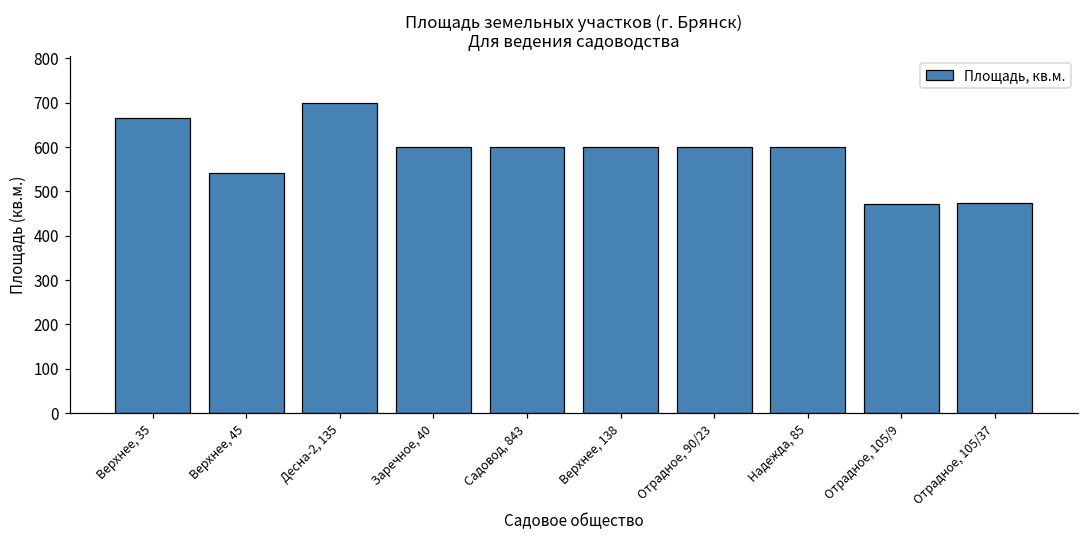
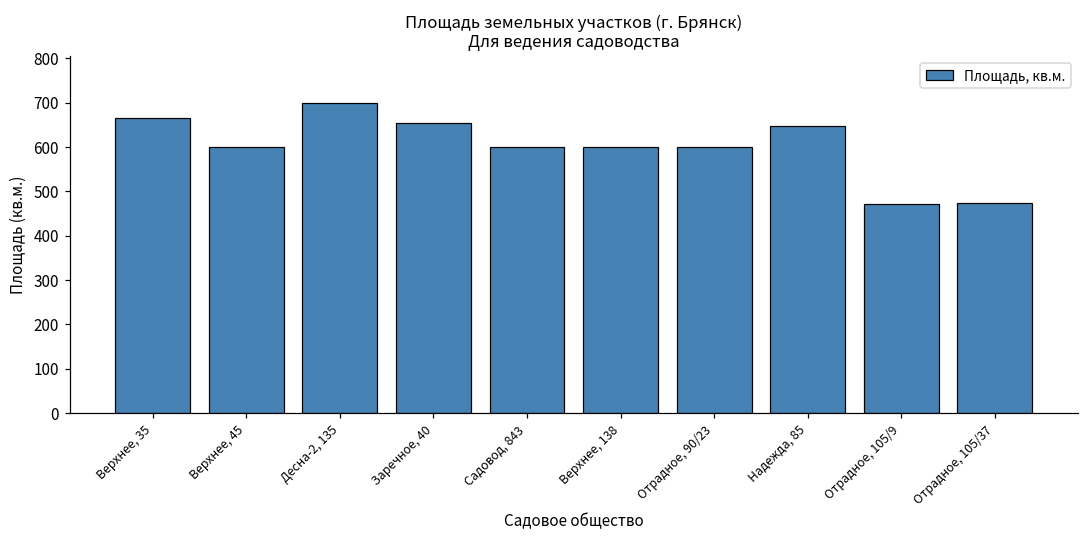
  {
    "Верхнее, 35": 670,
-   "Верхнее, 45": 540,
+   "Верхнее, 45": 600,
    "Десна-2, 135": 700,
-   "Заречное, 40": 600,
+   "Заречное, 40": 650,
    "Садовод, 843": 600,
    "Верхнее, 138": 600,
    "Отрадное, 90/23": 600,
-   "Надежда, 85": 600,
+   "Надежда, 85": 650,
    "Отрадное, 105/9": 470,
    "Отрадное, 105/37": 480
  }
